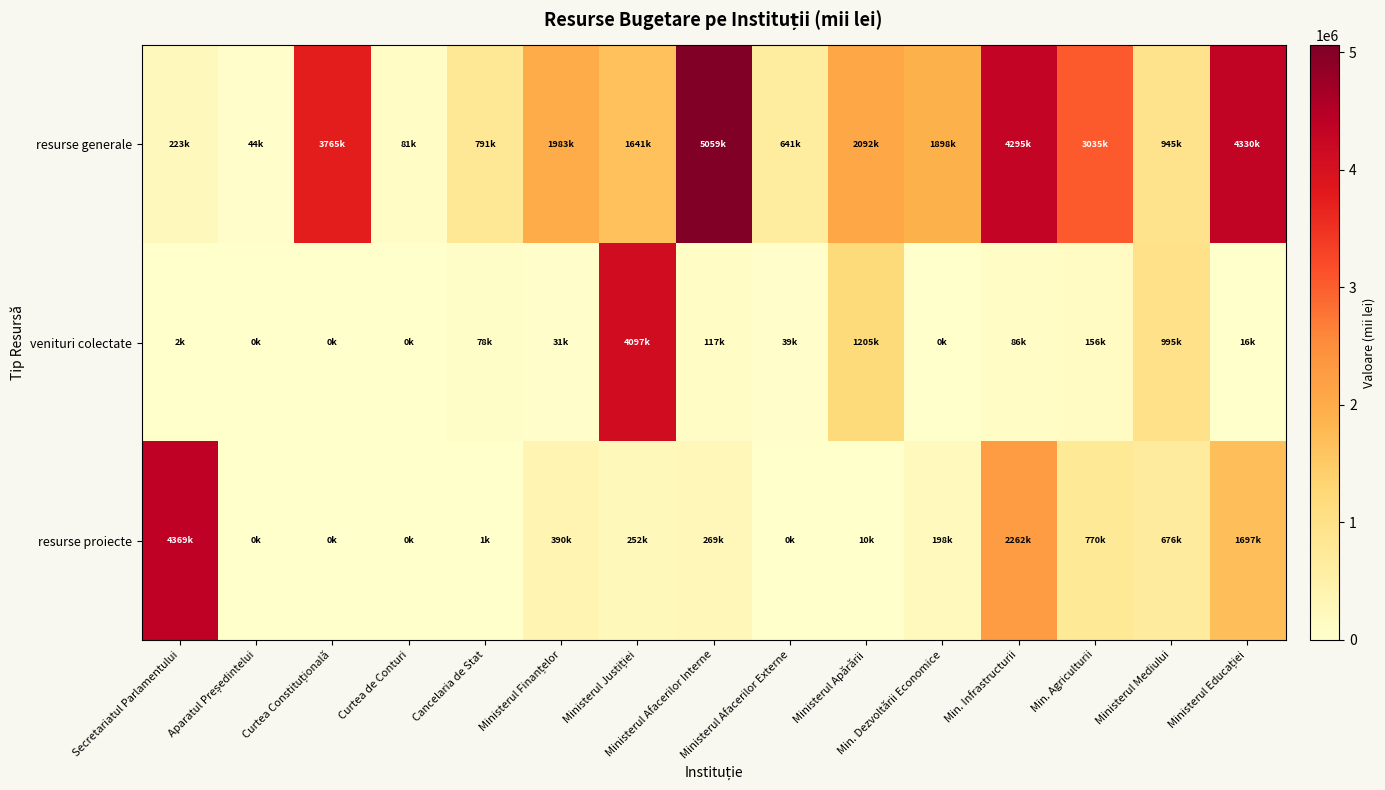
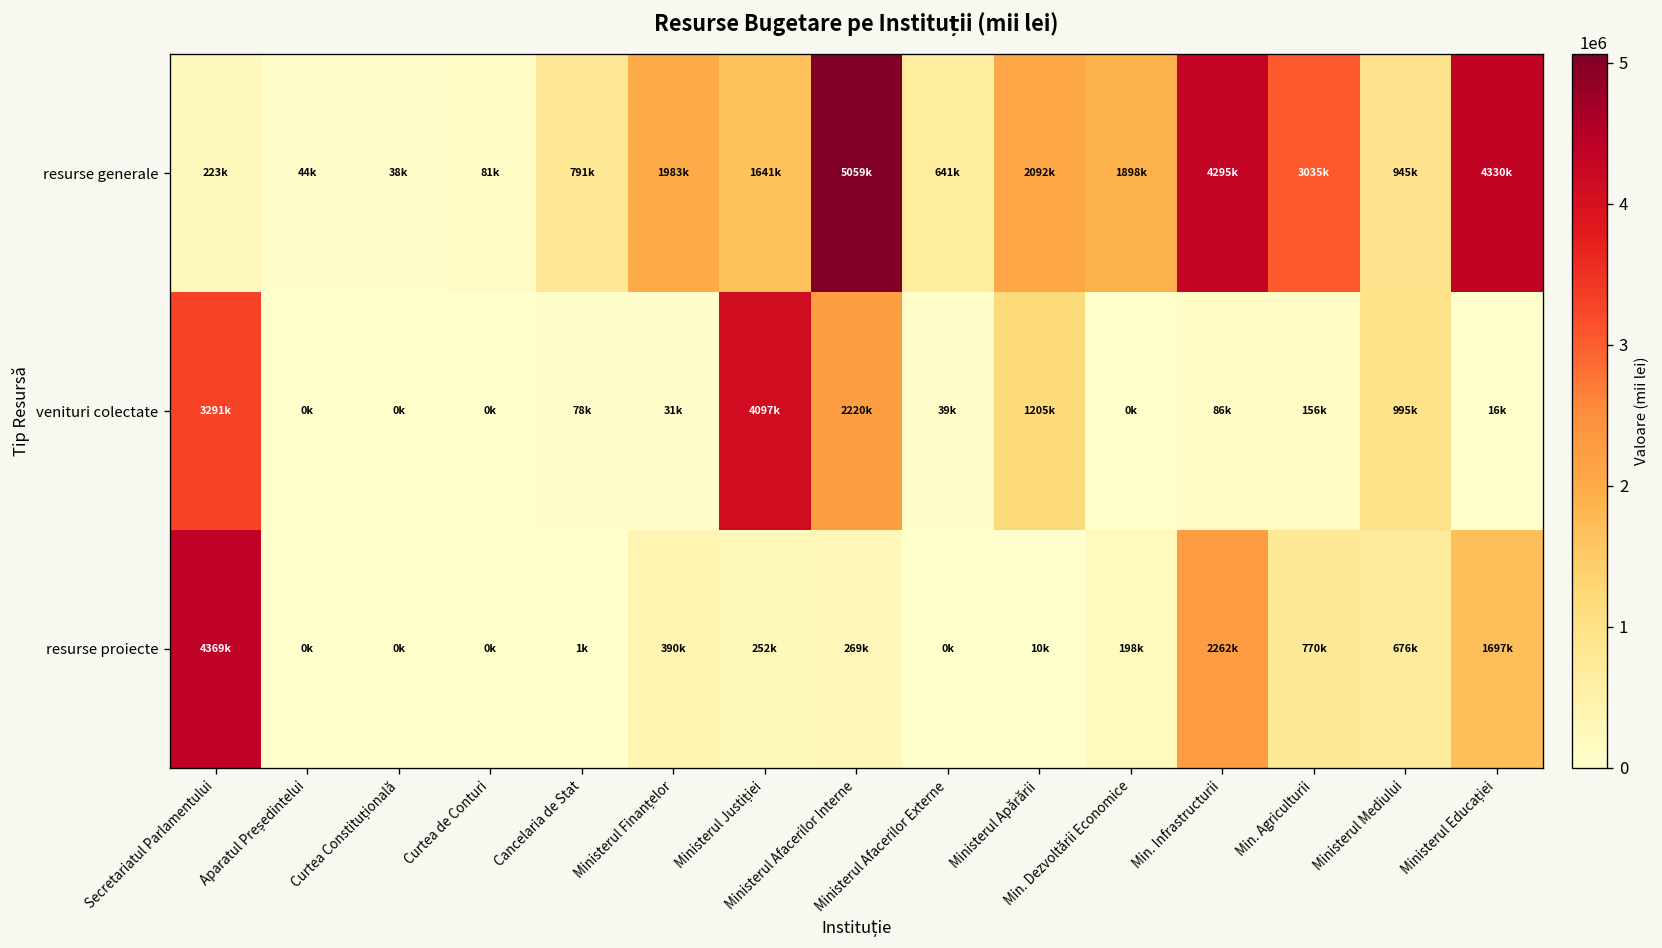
  {
    "resurse generale": {
      "Secretariatul Parlamentului": "223k",
      "Aparatul Președintelui": "44k",
-     "Curtea Constituțională": "3765k",
+     "Curtea Constituțională": "38k",
      "Curtea de Conturi": "81k",
      "Cancelaria de Stat": "791k",
      "Ministerul Finanțelor": "1983k",
      "Ministerul Justiției": "1641k",
      "Ministerul Afacerilor Interne": "5059k",
      "Ministerul Afacerilor Externe": "641k",
      "Ministerul Apărării": "2092k",
      "Min. Dezvoltării Economice": "1898k",
      "Min. Infrastructurii": "4295k",
      "Min. Agriculturii": "3035k",
      "Ministerul Mediului": "945k",
      "Ministerul Educației": "4330k"
    },
    "venituri colectate": {
-     "Secretariatul Parlamentului": "2k",
+     "Secretariatul Parlamentului": "3291k",
      "Aparatul Președintelui": "0k",
      "Curtea Constituțională": "0k",
      "Curtea de Conturi": "0k",
      "Cancelaria de Stat": "78k",
      "Ministerul Finanțelor": "31k",
      "Ministerul Justiției": "4097k",
-     "Ministerul Afacerilor Interne": "117k",
+     "Ministerul Afacerilor Interne": "2220k",
      "Ministerul Afacerilor Externe": "39k",
      "Ministerul Apărării": "1205k",
      "Min. Dezvoltării Economice": "0k",
      "Min. Infrastructurii": "86k",
      "Min. Agriculturii": "156k",
      "Ministerul Mediului": "995k",
      "Ministerul Educației": "16k"
    },
    "resurse proiecte": {
      "Secretariatul Parlamentului": "4369k",
      "Aparatul Președintelui": "0k",
      "Curtea Constituțională": "0k",
      "Curtea de Conturi": "0k",
      "Cancelaria de Stat": "1k",
      "Ministerul Finanțelor": "390k",
      "Ministerul Justiției": "252k",
      "Ministerul Afacerilor Interne": "269k",
      "Ministerul Afacerilor Externe": "0k",
      "Ministerul Apărării": "10k",
      "Min. Dezvoltării Economice": "198k",
      "Min. Infrastructurii": "2262k",
      "Min. Agriculturii": "770k",
      "Ministerul Mediului": "676k",
      "Ministerul Educației": "1697k"
    }
  }
